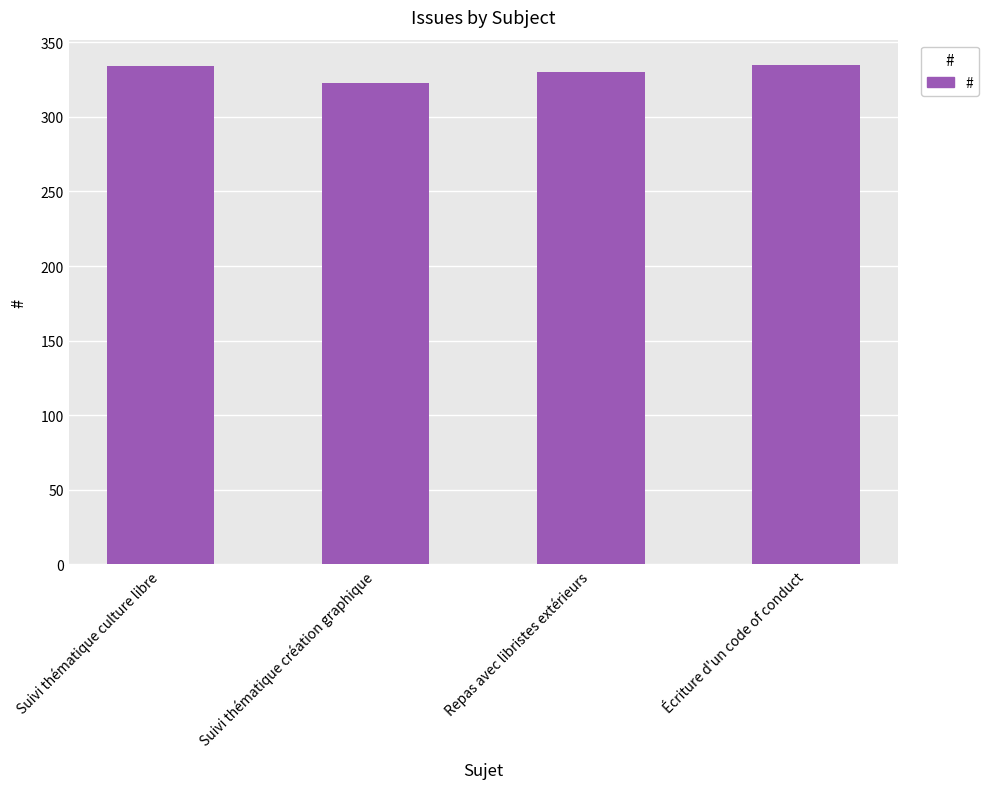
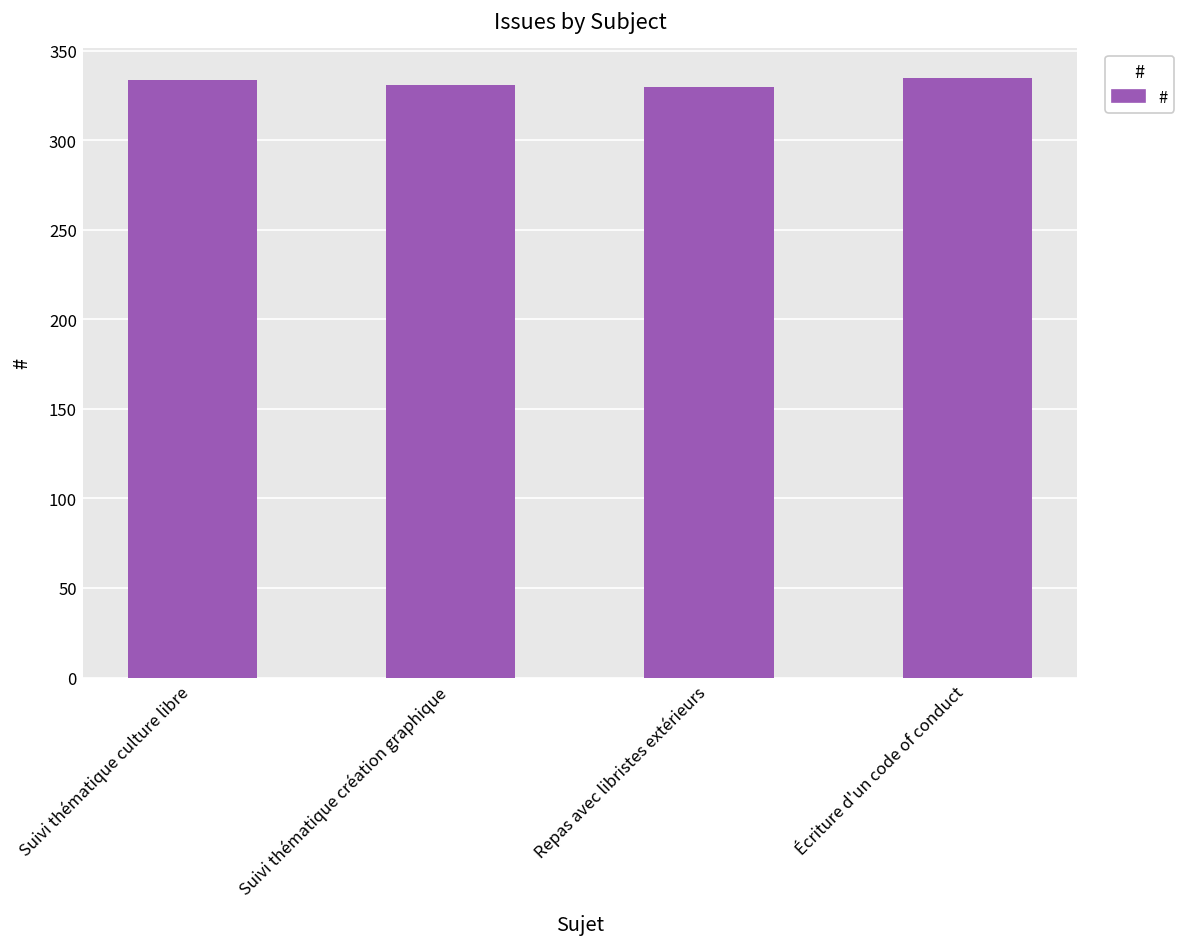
  {
    "Suivi thématique culture libre": 334,
-   "Suivi thématique création graphique": 323,
+   "Suivi thématique création graphique": 331,
    "Repas avec libristes extérieurs": 330,
    "Écriture d'un code of conduct": 335
  }
